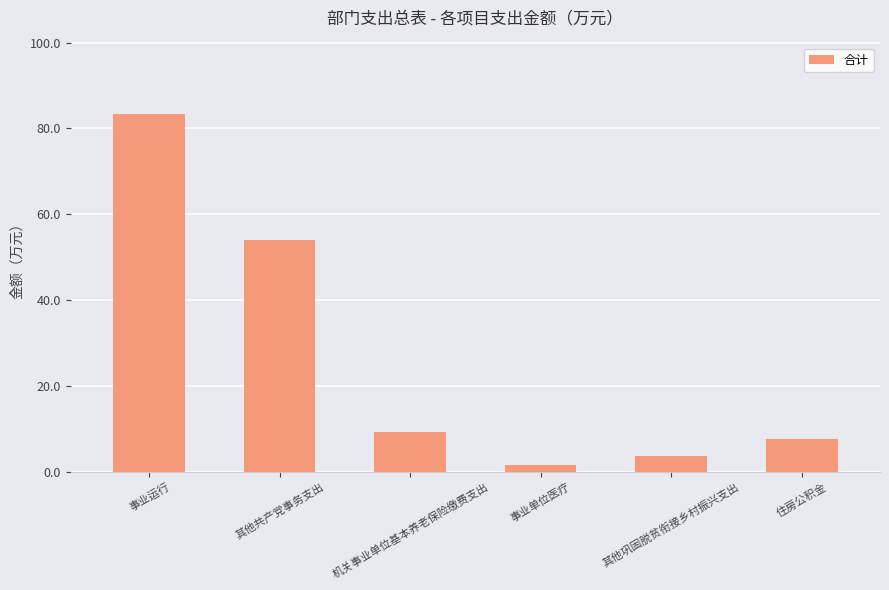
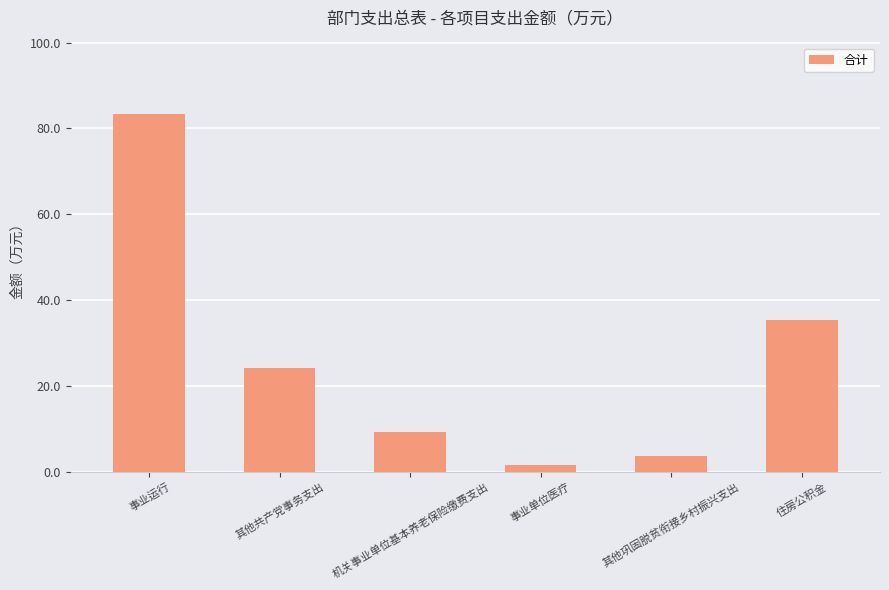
  {
    "事业运行": 83,
-   "其他共产党事务支出": 54,
+   "其他共产党事务支出": 24,
    "机关事业单位基本养老保险缴费支出": 9,
    "事业单位医疗": 2,
    "其他巩固脱贫衔接乡村振兴支出": 4,
-   "住房公积金": 8
+   "住房公积金": 35
  }
